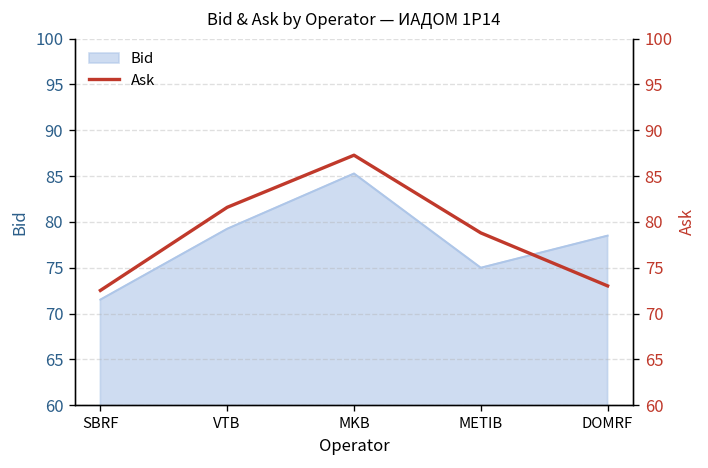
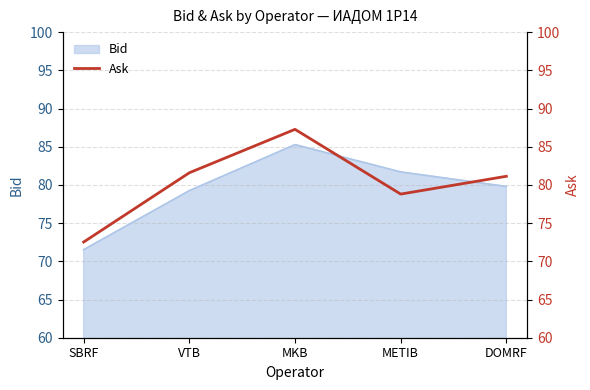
  {
    "Bid": {
      "SBRF": 72,
      "VTB": 79,
      "MKB": 85,
-     "METIB": 75,
-     "DOMRF": 79
+     "METIB": 82,
+     "DOMRF": 80
    },
    "Ask": {
      "SBRF": 73,
      "VTB": 82,
      "MKB": 87,
      "METIB": 79,
-     "DOMRF": 73
+     "DOMRF": 81
    }
  }
